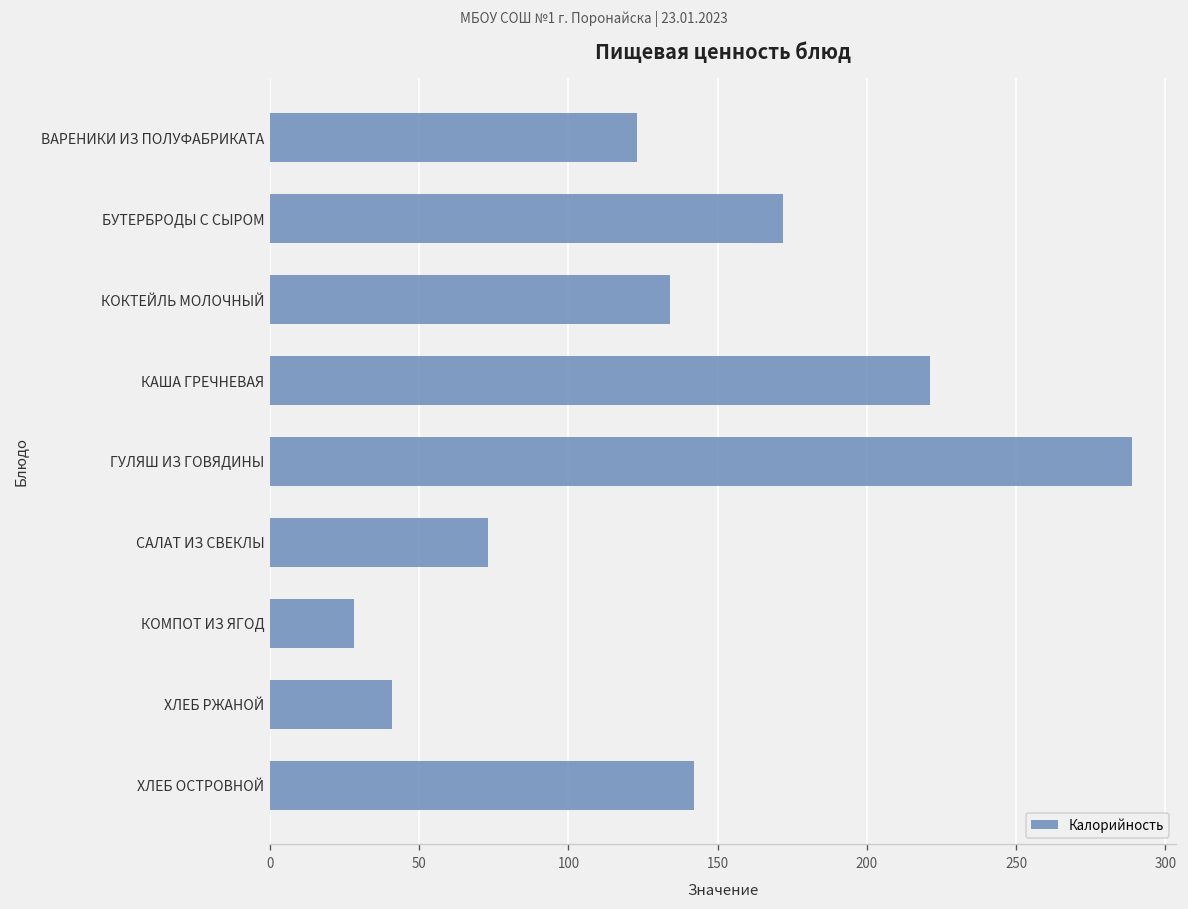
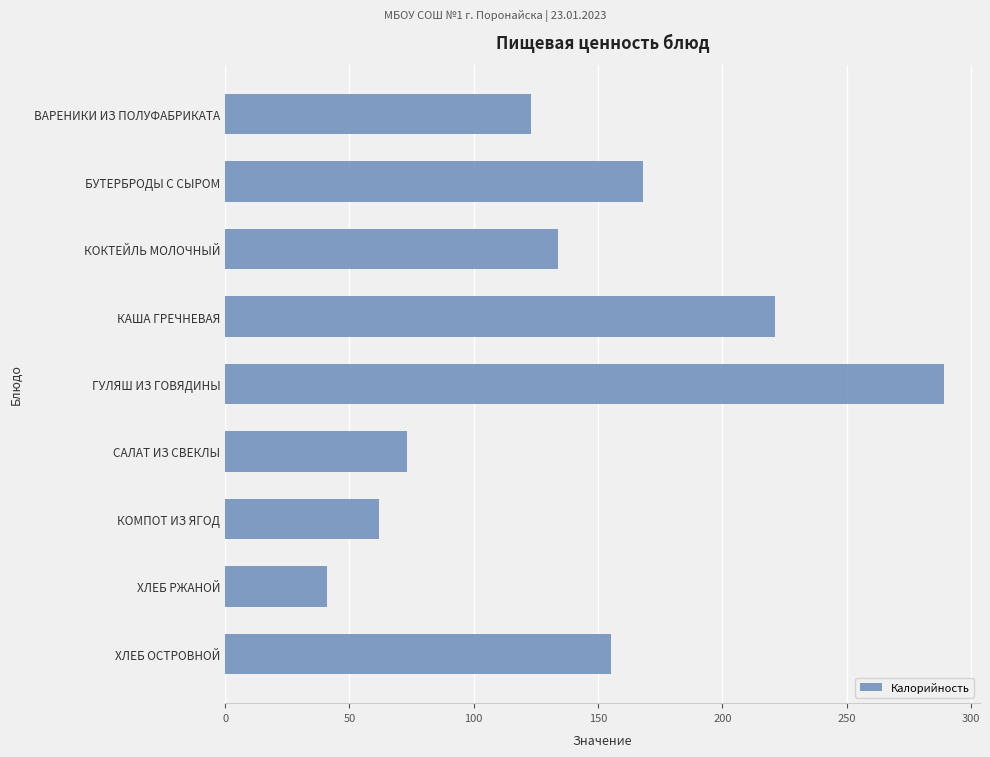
  {
    "ВАРЕНИКИ ИЗ ПОЛУФАБРИКАТА": 123,
-   "БУТЕРБРОДЫ С СЫРОМ": 172,
+   "БУТЕРБРОДЫ С СЫРОМ": 168,
    "КОКТЕЙЛЬ МОЛОЧНЫЙ": 134,
    "КАША ГРЕЧНЕВАЯ": 221,
    "ГУЛЯШ ИЗ ГОВЯДИНЫ": 289,
    "САЛАТ ИЗ СВЕКЛЫ": 73,
-   "КОМПОТ ИЗ ЯГОД": 28,
+   "КОМПОТ ИЗ ЯГОД": 62,
    "ХЛЕБ РЖАНОЙ": 41,
-   "ХЛЕБ ОСТРОВНОЙ": 142
+   "ХЛЕБ ОСТРОВНОЙ": 155
  }
